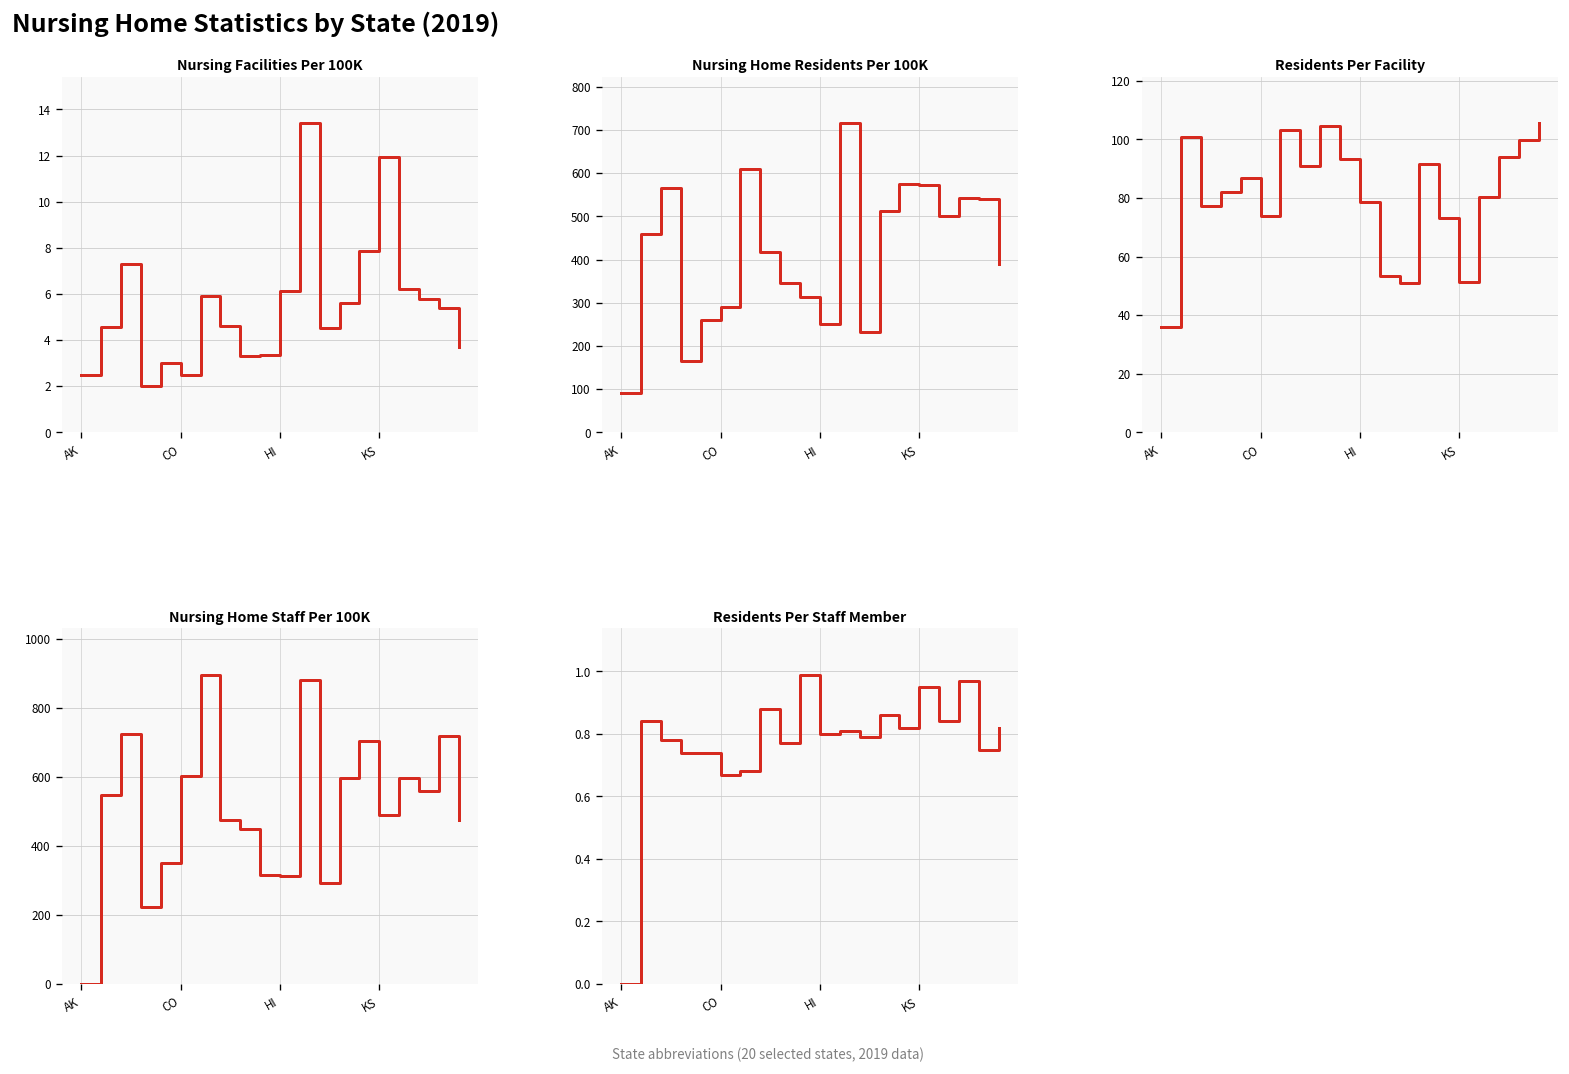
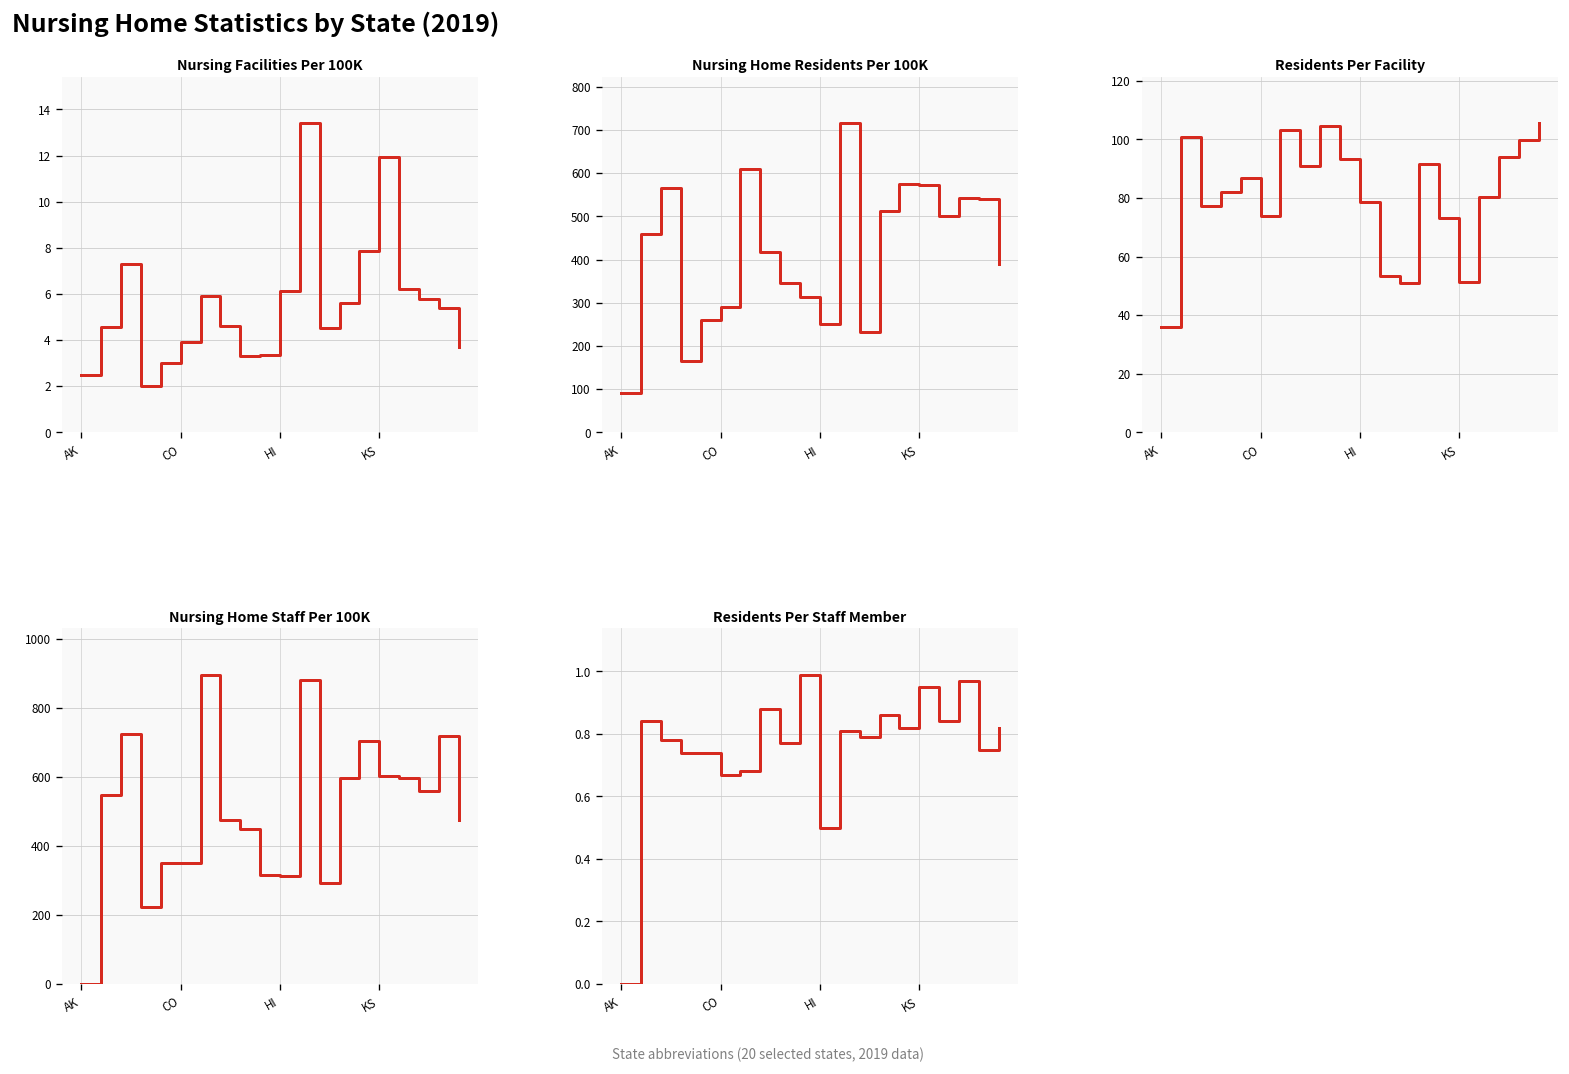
  {
    "Nursing Facilities Per 100K": {
      "AK": 2.5,
-     "CO": 2.5,
+     "CO": 3.9,
      "HI": 6.1,
      "KS": 12.0
    },
    "Nursing Home Residents Per 100K": {
      "AK": 90,
      "CO": 290,
      "HI": 250,
      "KS": 570
    },
    "Residents Per Facility": {
      "AK": 36,
      "CO": 74,
      "HI": 79,
      "KS": 51
    },
    "Nursing Home Staff Per 100K": {
      "AK": 0,
-     "CO": 600,
+     "CO": 350,
      "HI": 310,
-     "KS": 490
+     "KS": 600
    },
    "Residents Per Staff Member": {
      "AK": 0.0,
      "CO": 0.67,
-     "HI": 0.8,
+     "HI": 0.5,
      "KS": 0.95
    }
  }
